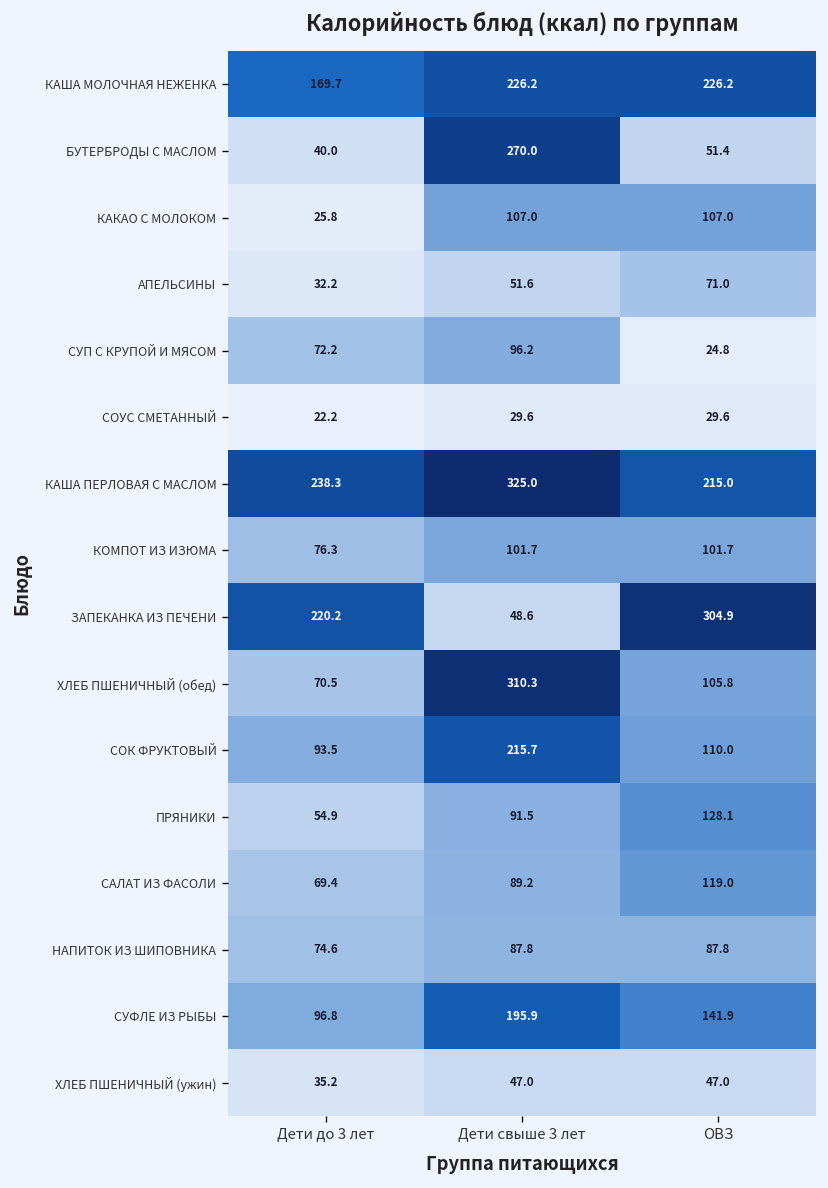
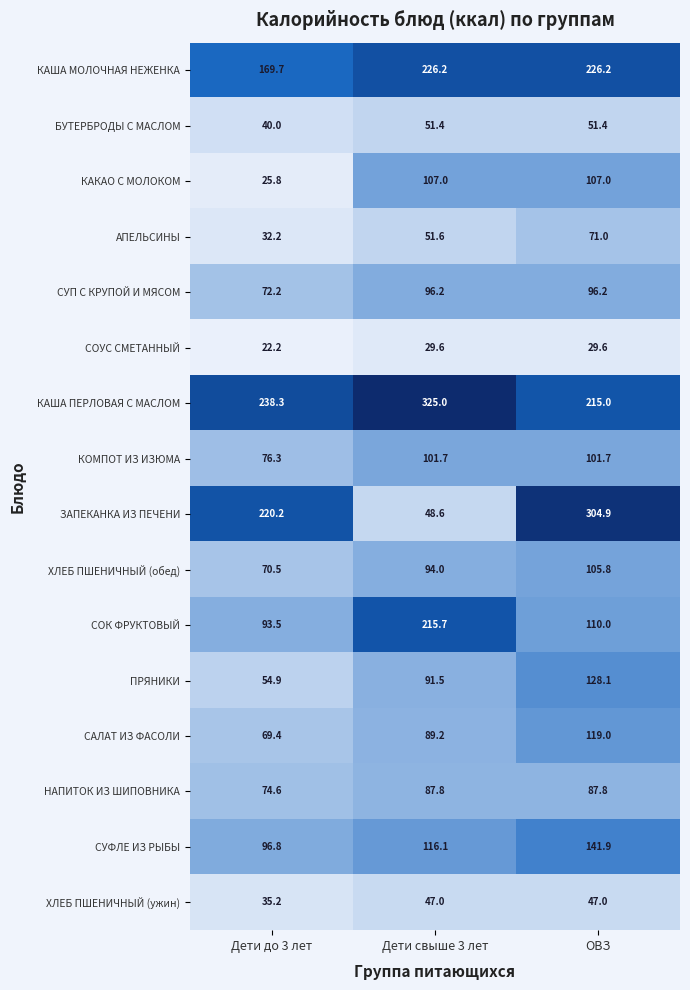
  {
    "КАША МОЛОЧНАЯ НЕЖЕНКА": {
      "Дети до 3 лет": 169.7,
      "Дети свыше 3 лет": 226.2,
      "ОВЗ": 226.2
    },
    "БУТЕРБРОДЫ С МАСЛОМ": {
      "Дети до 3 лет": 40.0,
-     "Дети свыше 3 лет": 270.0,
+     "Дети свыше 3 лет": 51.4,
      "ОВЗ": 51.4
    },
    "КАКАО С МОЛОКОМ": {
      "Дети до 3 лет": 25.8,
      "Дети свыше 3 лет": 107.0,
      "ОВЗ": 107.0
    },
    "АПЕЛЬСИНЫ": {
      "Дети до 3 лет": 32.2,
      "Дети свыше 3 лет": 51.6,
      "ОВЗ": 71.0
    },
    "СУП С КРУПОЙ И МЯСОМ": {
      "Дети до 3 лет": 72.2,
      "Дети свыше 3 лет": 96.2,
-     "ОВЗ": 24.8
+     "ОВЗ": 96.2
    },
    "СОУС СМЕТАННЫЙ": {
      "Дети до 3 лет": 22.2,
      "Дети свыше 3 лет": 29.6,
      "ОВЗ": 29.6
    },
    "КАША ПЕРЛОВАЯ С МАСЛОМ": {
      "Дети до 3 лет": 238.3,
      "Дети свыше 3 лет": 325.0,
      "ОВЗ": 215.0
    },
    "КОМПОТ ИЗ ИЗЮМА": {
      "Дети до 3 лет": 76.3,
      "Дети свыше 3 лет": 101.7,
      "ОВЗ": 101.7
    },
    "ЗАПЕКАНКА ИЗ ПЕЧЕНИ": {
      "Дети до 3 лет": 220.2,
      "Дети свыше 3 лет": 48.6,
      "ОВЗ": 304.9
    },
    "ХЛЕБ ПШЕНИЧНЫЙ (обед)": {
      "Дети до 3 лет": 70.5,
-     "Дети свыше 3 лет": 310.3,
+     "Дети свыше 3 лет": 94.0,
      "ОВЗ": 105.8
    },
    "СОК ФРУКТОВЫЙ": {
      "Дети до 3 лет": 93.5,
      "Дети свыше 3 лет": 215.7,
      "ОВЗ": 110.0
    },
    "ПРЯНИКИ": {
      "Дети до 3 лет": 54.9,
      "Дети свыше 3 лет": 91.5,
      "ОВЗ": 128.1
    },
    "САЛАТ ИЗ ФАСОЛИ": {
      "Дети до 3 лет": 69.4,
      "Дети свыше 3 лет": 89.2,
      "ОВЗ": 119.0
    },
    "НАПИТОК ИЗ ШИПОВНИКА": {
      "Дети до 3 лет": 74.6,
      "Дети свыше 3 лет": 87.8,
      "ОВЗ": 87.8
    },
    "СУФЛЕ ИЗ РЫБЫ": {
      "Дети до 3 лет": 96.8,
-     "Дети свыше 3 лет": 195.9,
+     "Дети свыше 3 лет": 116.1,
      "ОВЗ": 141.9
    },
    "ХЛЕБ ПШЕНИЧНЫЙ (ужин)": {
      "Дети до 3 лет": 35.2,
      "Дети свыше 3 лет": 47.0,
      "ОВЗ": 47.0
    }
  }
